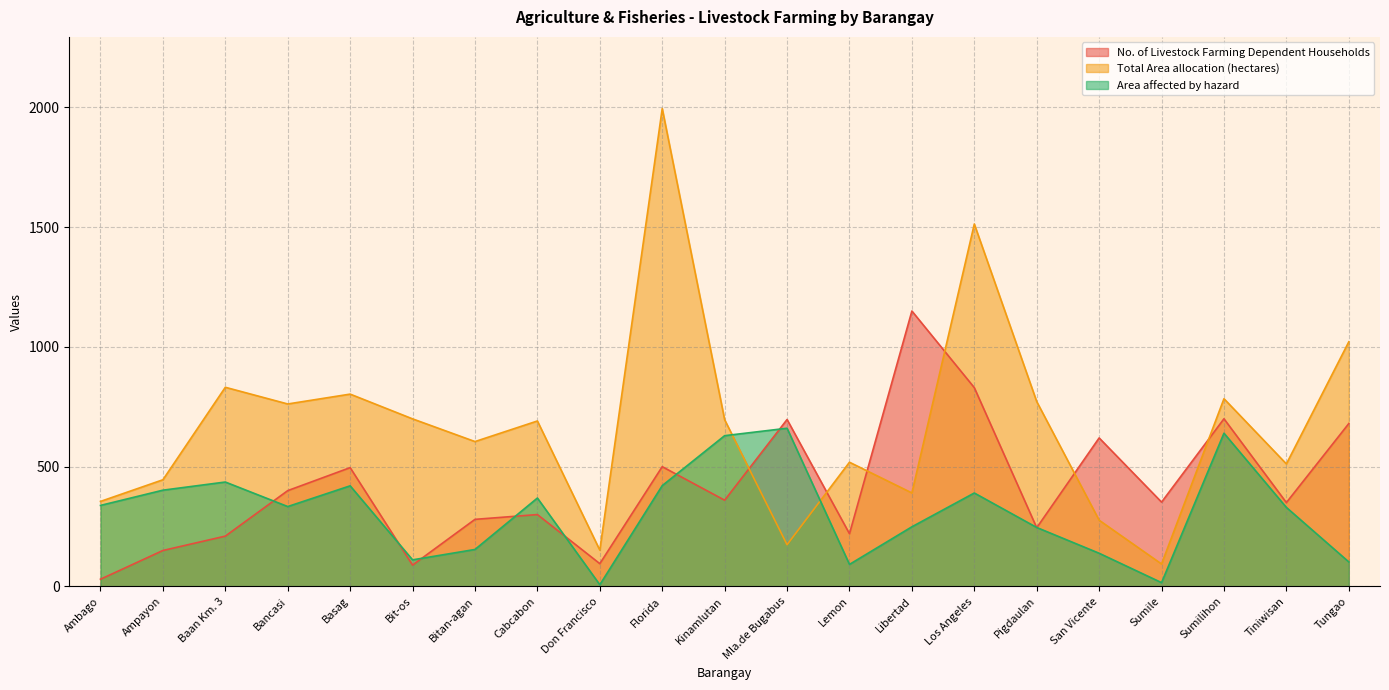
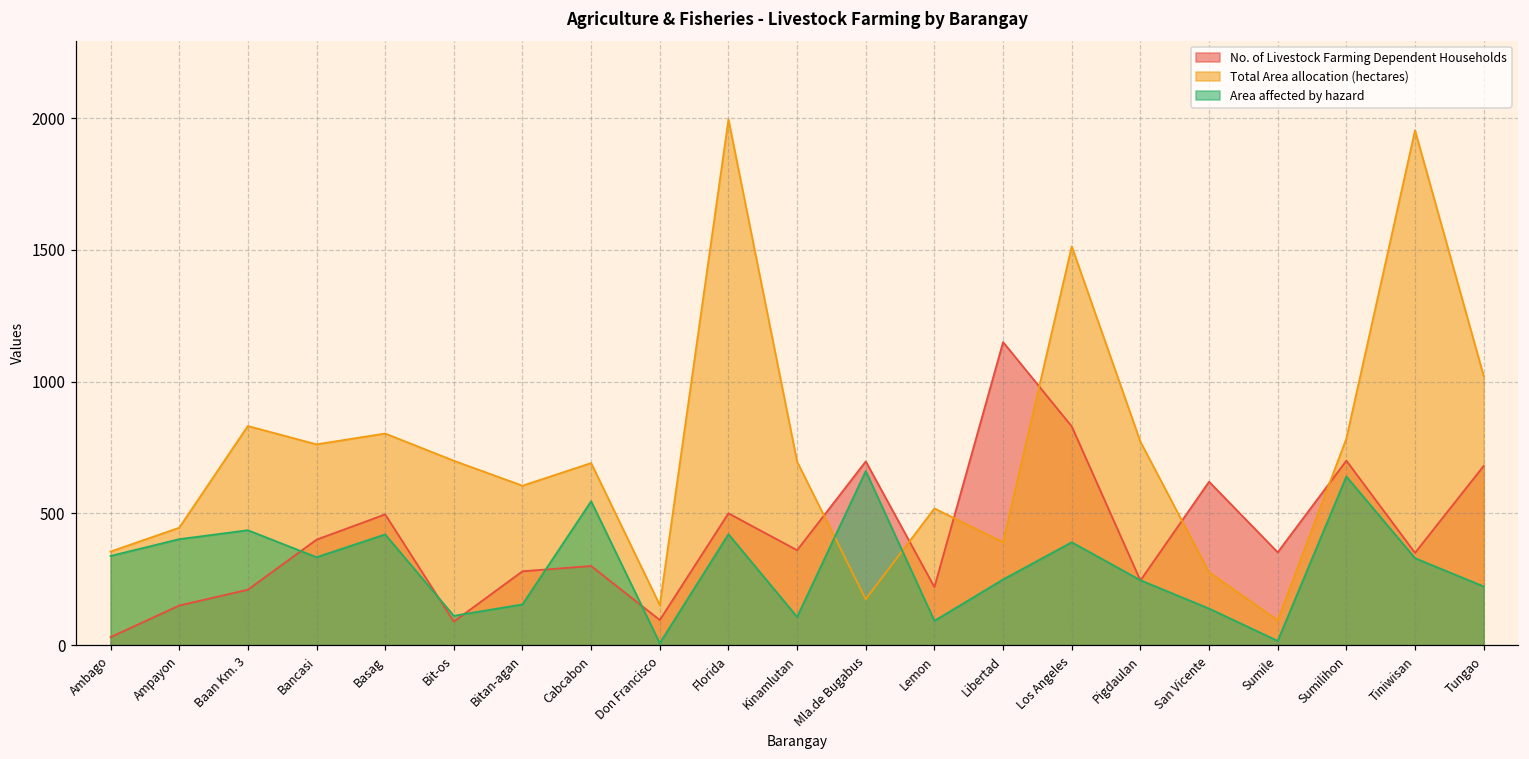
  {
    "No. of Livestock Farming Dependent Households": {
      "Ambago": 30,
      "Ampayon": 150,
      "Baan Km. 3": 210,
      "Bancasi": 400,
      "Basag": 500,
      "Bit-os": 90,
      "Bitan-agan": 280,
      "Cabcabon": 300,
      "Don Francisco": 100,
      "Florida": 500,
      "Kinamlutan": 360,
      "Mla.de Bugabus": 700,
      "Lemon": 220,
      "Libertad": 1150,
      "Los Angeles": 830,
      "San Vicente": 620,
      "Sumile": 350,
      "Sumilihon": 700,
      "Tiniwisan": 350,
      "Tungao": 680
    },
    "Total Area allocation (hectares)": {
      "Ambago": 350,
      "Ampayon": 450,
      "Baan Km. 3": 830,
      "Bancasi": 760,
      "Basag": 800,
      "Bit-os": 700,
      "Bitan-agan": 600,
      "Cabcabon": 690,
      "Don Francisco": 150,
      "Florida": 2000,
      "Kinamlutan": 700,
      "Mla.de Bugabus": 170,
      "Lemon": 520,
      "Libertad": 390,
      "Los Angeles": 1510,
      "Pigdaulan": 770,
      "San Vicente": 280,
      "Sumile": 90,
      "Sumilihon": 780,
-     "Tiniwisan": 510,
+     "Tiniwisan": 1950,
      "Tungao": 1020
    },
    "Area affected by hazard": {
      "Ambago": 340,
      "Ampayon": 400,
      "Baan Km. 3": 440,
      "Bancasi": 330,
      "Basag": 420,
      "Bit-os": 110,
      "Bitan-agan": 150,
-     "Cabcabon": 370,
+     "Cabcabon": 550,
      "Don Francisco": 10,
      "Florida": 420,
-     "Kinamlutan": 630,
+     "Kinamlutan": 110,
      "Mla.de Bugabus": 660,
      "Lemon": 90,
      "Libertad": 250,
      "Los Angeles": 390,
      "San Vicente": 140,
      "Sumile": 20,
      "Sumilihon": 640,
      "Tiniwisan": 330,
-     "Tungao": 100
+     "Tungao": 220
    }
  }
